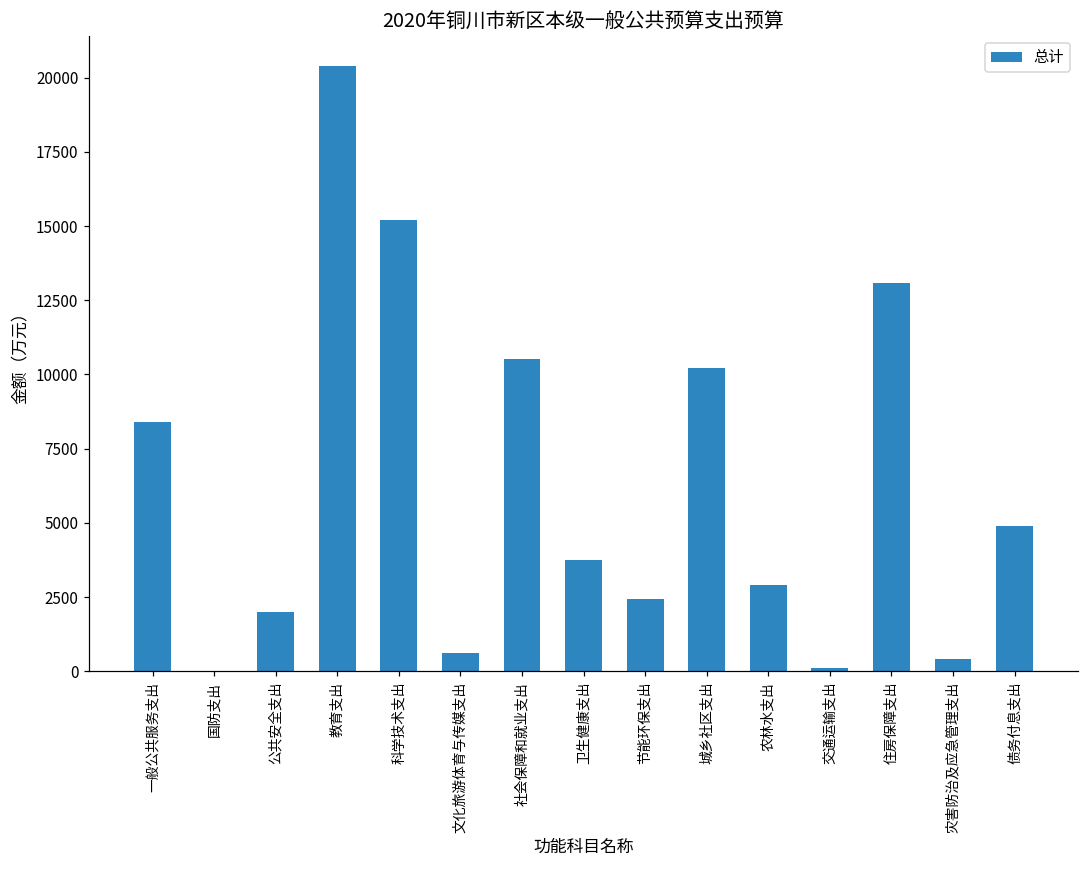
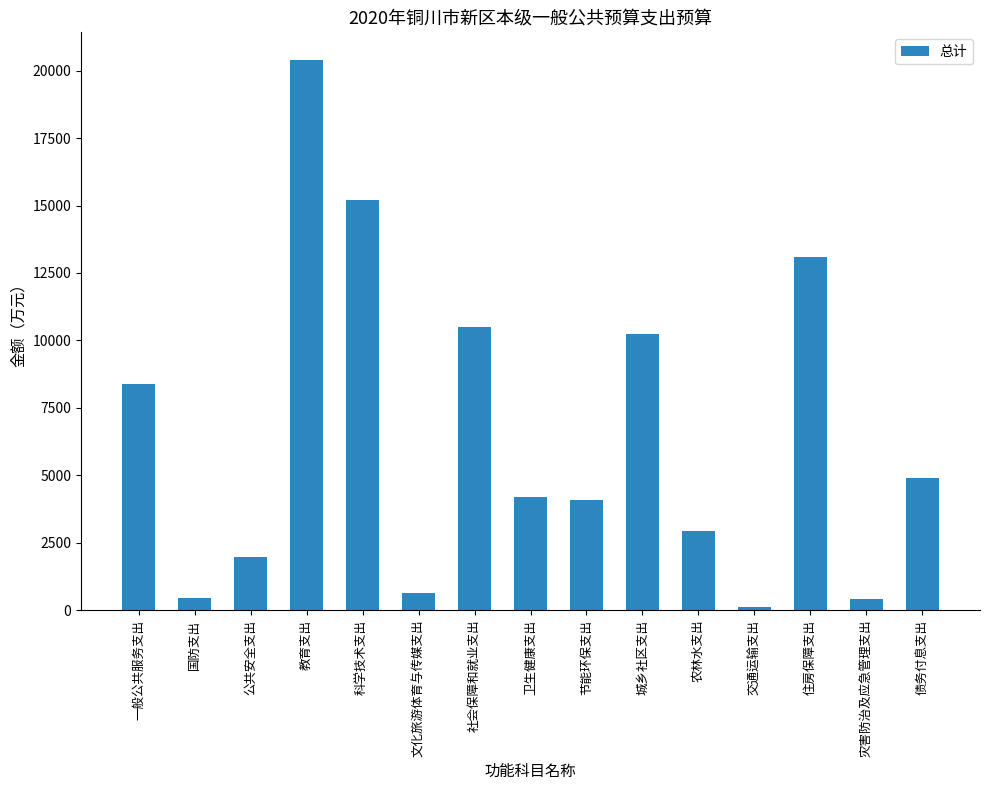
  {
    "一般公共服务支出": 8400,
-   "国防支出": 0,
+   "国防支出": 500,
    "公共安全支出": 2000,
    "教育支出": 20400,
    "科学技术支出": 15200,
    "文化旅游体育与传媒支出": 600,
    "社会保障和就业支出": 10500,
-   "卫生健康支出": 3800,
-   "节能环保支出": 2400,
+   "卫生健康支出": 4200,
+   "节能环保支出": 4100,
    "城乡社区支出": 10200,
    "农林水支出": 2900,
    "交通运输支出": 100,
    "住房保障支出": 13100,
    "灾害防治及应急管理支出": 400,
    "债务付息支出": 4900
  }
